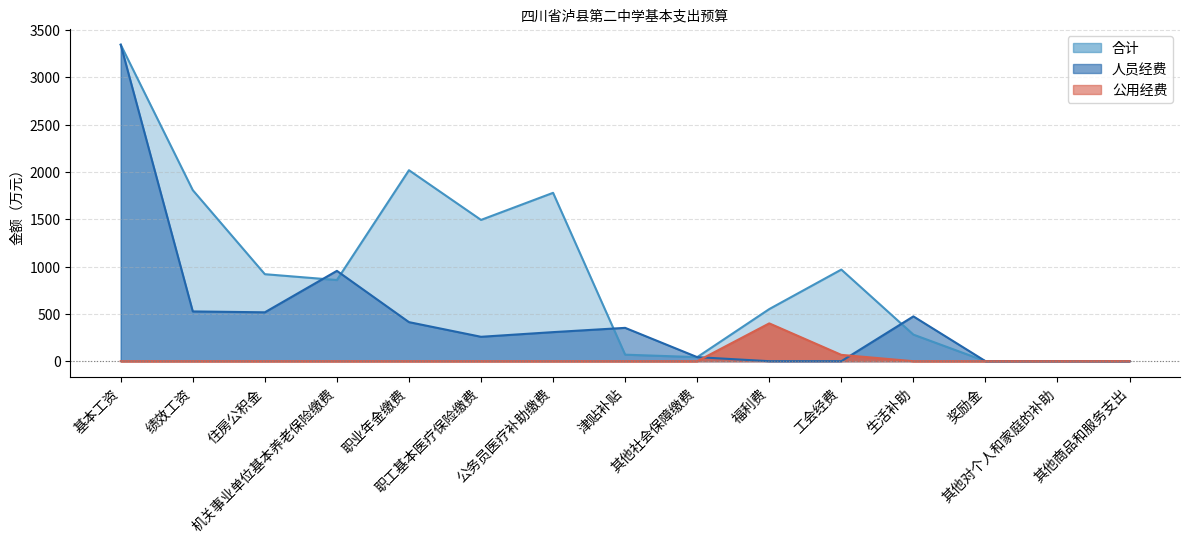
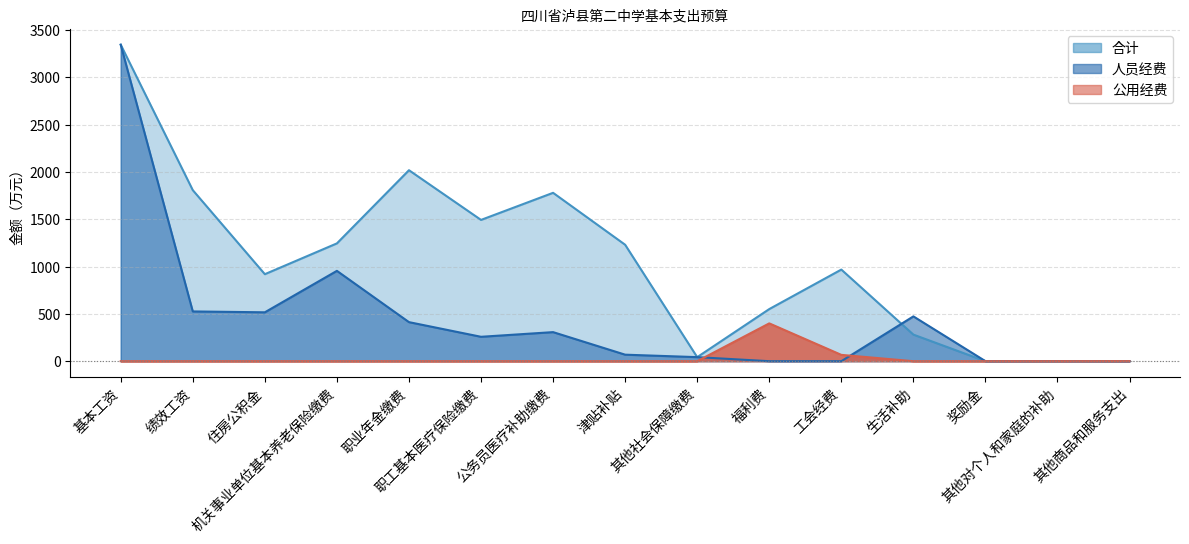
  {
    "合计": {
      "绩效工资": 1800,
      "住房公积金": 900,
-     "机关事业单位基本养老保险缴费": 900,
+     "机关事业单位基本养老保险缴费": 1200,
      "职业年金缴费": 2000,
      "职工基本医疗保险缴费": 1500,
      "公务员医疗补助缴费": 1800,
-     "津贴补贴": 100,
+     "津贴补贴": 1200,
      "福利费": 600,
      "工会经费": 1000,
      "生活补助": 300
    },
    "人员经费": {
      "绩效工资": 500,
      "住房公积金": 500,
      "机关事业单位基本养老保险缴费": 1000,
      "职业年金缴费": 400,
      "职工基本医疗保险缴费": 300,
      "公务员医疗补助缴费": 300,
-     "津贴补贴": 400,
+     "津贴补贴": 100,
      "福利费": 0,
      "工会经费": 0,
      "生活补助": 500
    },
    "公用经费": {
      "基本工资": 0,
      "绩效工资": 0,
      "住房公积金": 0,
      "机关事业单位基本养老保险缴费": 0,
      "职业年金缴费": 0,
      "职工基本医疗保险缴费": 0,
      "公务员医疗补助缴费": 0,
      "津贴补贴": 0,
      "其他社会保障缴费": 0,
      "福利费": 400,
      "工会经费": 100,
      "生活补助": 0
    }
  }
